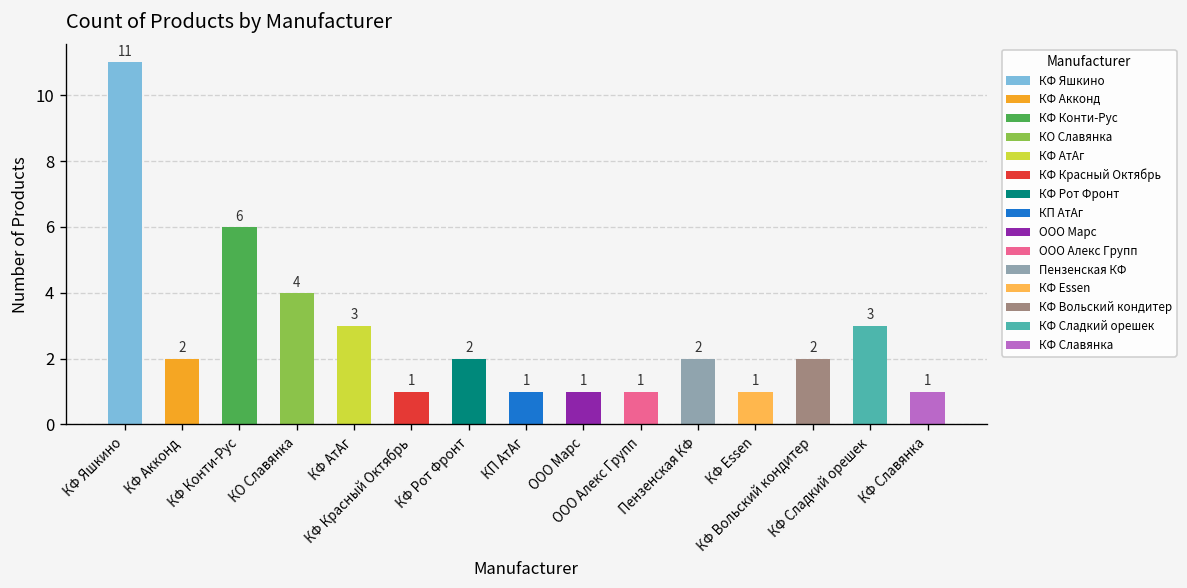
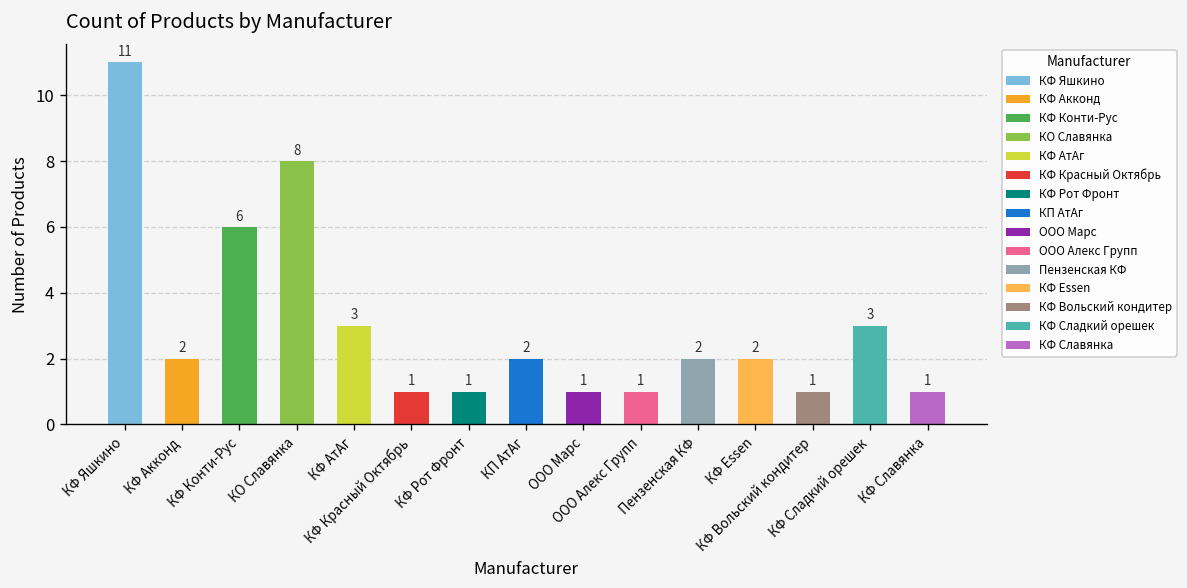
  {
    "КФ Яшкино": 11,
    "КФ Акконд": 2,
    "КФ Конти-Рус": 6,
-   "КО Славянка": 4,
+   "КО Славянка": 8,
    "КФ АтАг": 3,
    "КФ Красный Октябрь": 1,
-   "КФ Рот Фронт": 2,
-   "КП АтАг": 1,
+   "КФ Рот Фронт": 1,
+   "КП АтАг": 2,
    "ООО Марс": 1,
    "ООО Алекс Групп": 1,
    "Пензенская КФ": 2,
-   "КФ Essen": 1,
-   "КФ Вольский кондитер": 2,
+   "КФ Essen": 2,
+   "КФ Вольский кондитер": 1,
    "КФ Сладкий орешек": 3,
    "КФ Славянка": 1
  }
